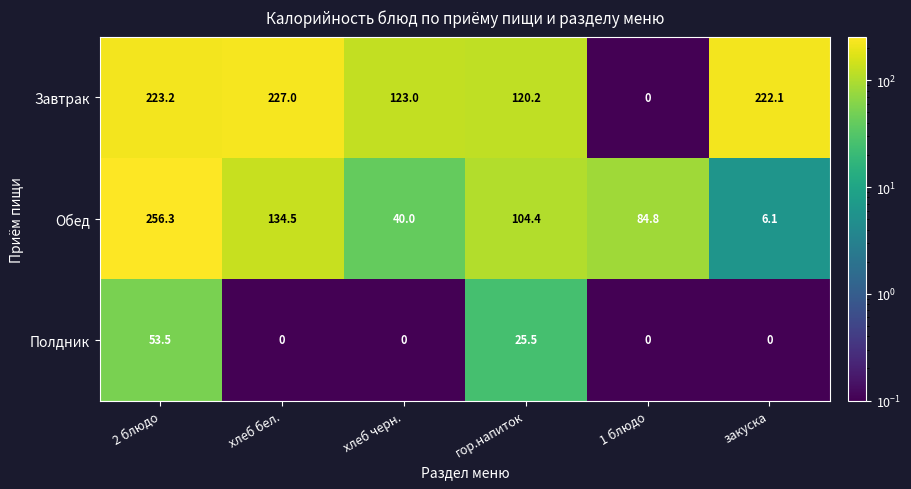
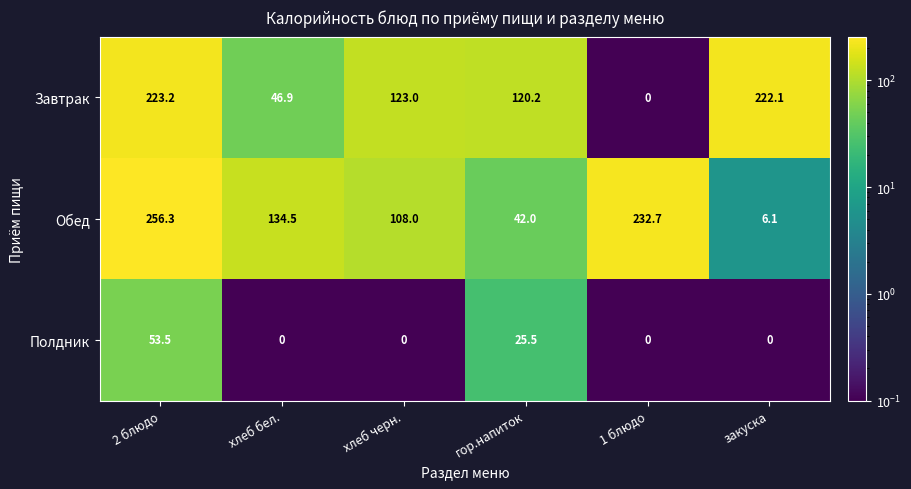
  {
    "Завтрак": {
      "2 блюдо": 223.2,
-     "хлеб бел.": 227.0,
+     "хлеб бел.": 46.9,
      "хлеб черн.": 123.0,
      "гор.напиток": 120.2,
      "1 блюдо": 0,
      "закуска": 222.1
    },
    "Обед": {
      "2 блюдо": 256.3,
      "хлеб бел.": 134.5,
-     "хлеб черн.": 40.0,
-     "гор.напиток": 104.4,
-     "1 блюдо": 84.8,
+     "хлеб черн.": 108.0,
+     "гор.напиток": 42.0,
+     "1 блюдо": 232.7,
      "закуска": 6.1
    },
    "Полдник": {
      "2 блюдо": 53.5,
      "хлеб бел.": 0,
      "хлеб черн.": 0,
      "гор.напиток": 25.5,
      "1 блюдо": 0,
      "закуска": 0
    }
  }
